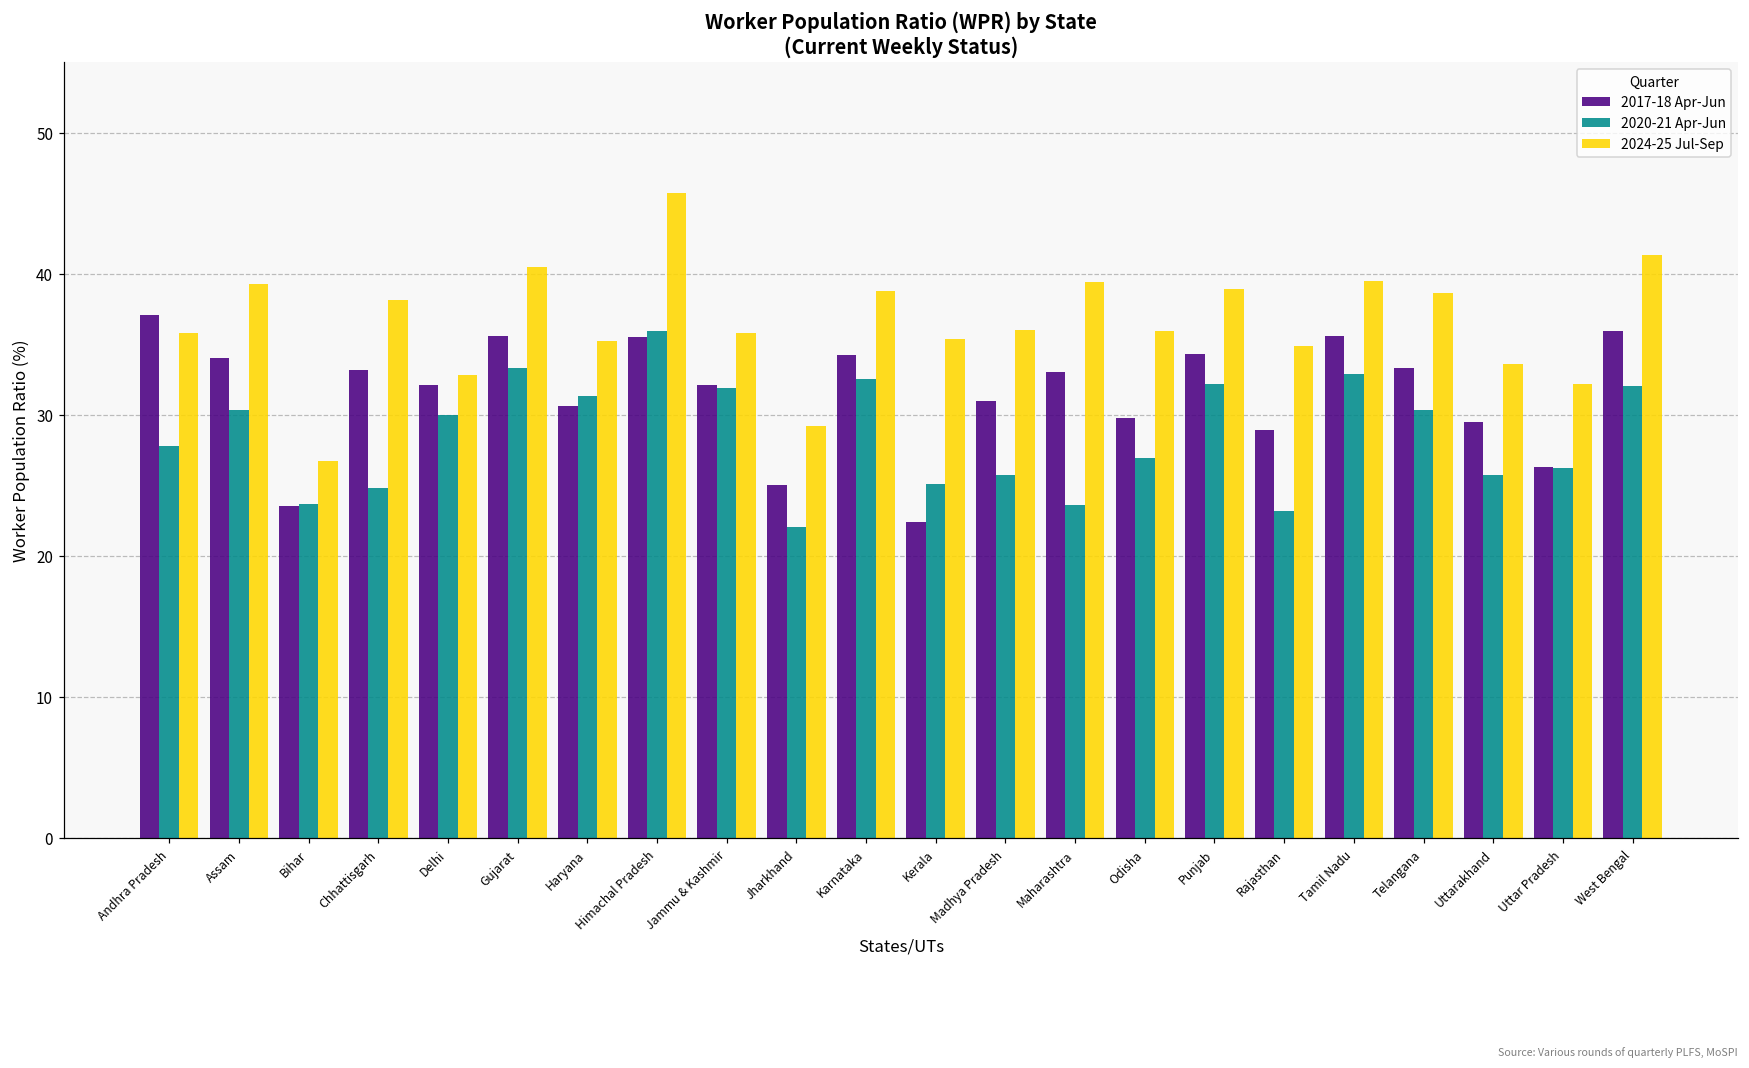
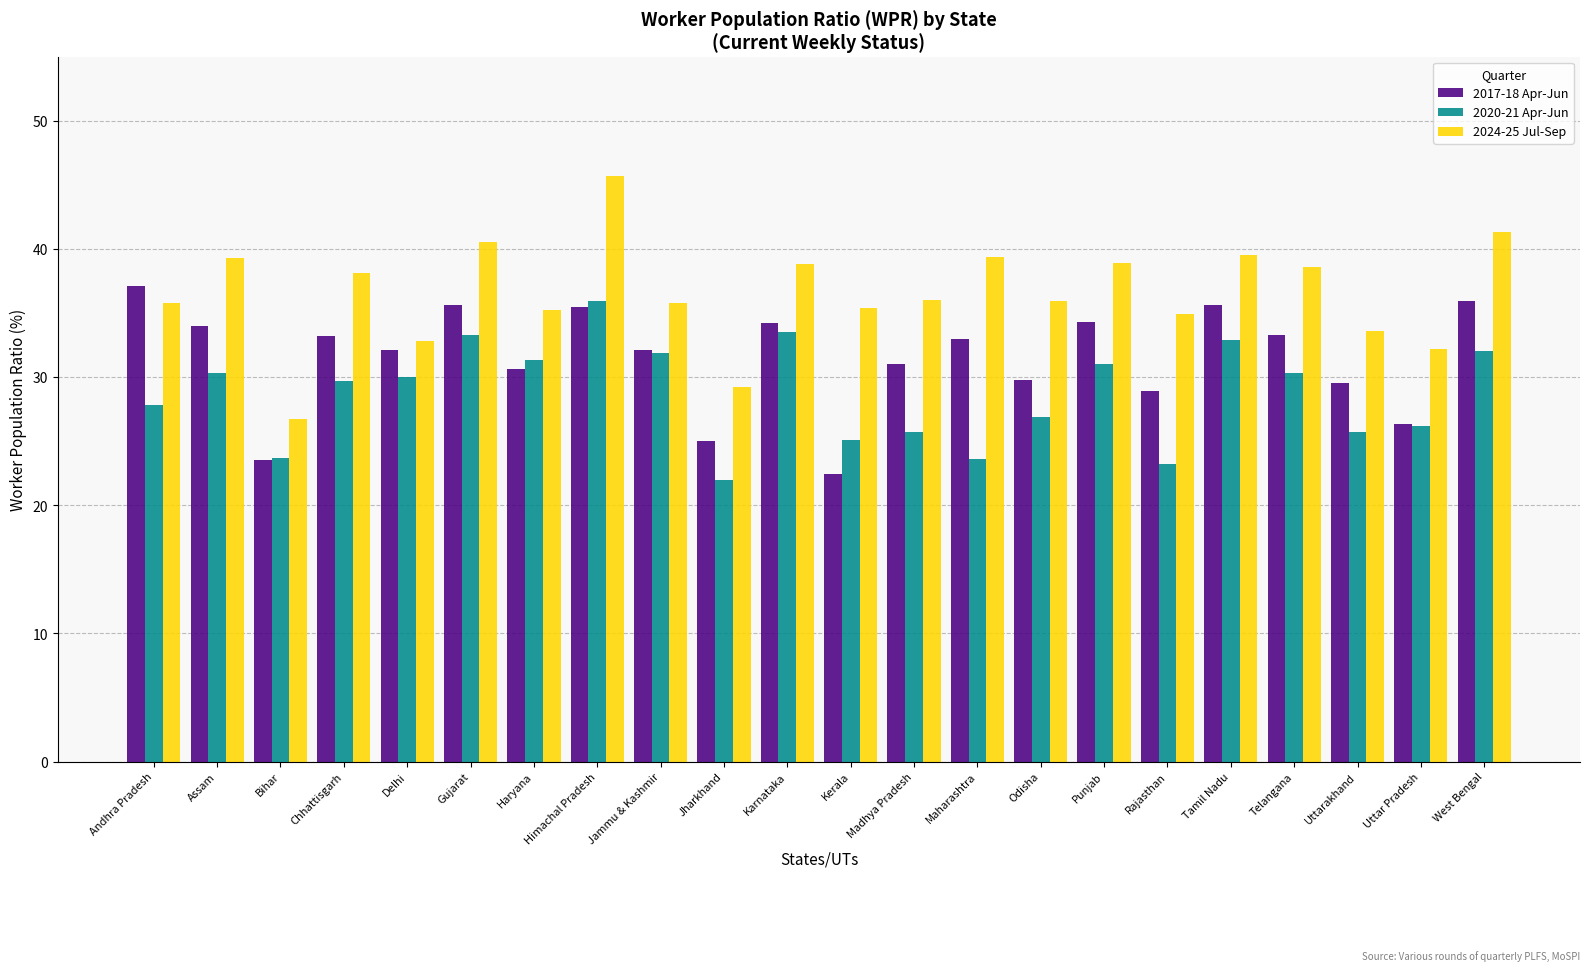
  {
    "2017-18 Apr-Jun": {
      "Andhra Pradesh": 37.1,
      "Assam": 34.0,
      "Bihar": 23.5,
      "Chhattisgarh": 33.2,
      "Delhi": 32.1,
      "Gujarat": 35.6,
      "Haryana": 30.6,
      "Himachal Pradesh": 35.5,
      "Jammu & Kashmir": 32.1,
      "Jharkhand": 25.0,
      "Karnataka": 34.2,
      "Kerala": 22.4,
      "Madhya Pradesh": 31.0,
      "Maharashtra": 33.0,
      "Odisha": 29.8,
      "Punjab": 34.3,
      "Rajasthan": 28.9,
      "Tamil Nadu": 35.6,
      "Telangana": 33.3,
      "Uttarakhand": 29.5,
      "Uttar Pradesh": 26.3,
      "West Bengal": 35.9
    },
    "2020-21 Apr-Jun": {
      "Andhra Pradesh": 27.8,
      "Assam": 30.3,
      "Bihar": 23.7,
-     "Chhattisgarh": 24.8,
+     "Chhattisgarh": 29.7,
      "Delhi": 30.0,
      "Gujarat": 33.3,
      "Haryana": 31.3,
      "Himachal Pradesh": 35.9,
      "Jammu & Kashmir": 31.9,
      "Jharkhand": 22.0,
-     "Karnataka": 32.5,
+     "Karnataka": 33.5,
      "Kerala": 25.1,
      "Madhya Pradesh": 25.7,
      "Maharashtra": 23.6,
      "Odisha": 26.9,
-     "Punjab": 32.2,
+     "Punjab": 31.0,
      "Rajasthan": 23.2,
      "Tamil Nadu": 32.9,
      "Telangana": 30.3,
      "Uttarakhand": 25.7,
      "Uttar Pradesh": 26.2,
      "West Bengal": 32.0
    },
    "2024-25 Jul-Sep": {
      "Andhra Pradesh": 35.8,
      "Assam": 39.3,
      "Bihar": 26.7,
      "Chhattisgarh": 38.1,
      "Delhi": 32.8,
      "Gujarat": 40.5,
      "Haryana": 35.2,
      "Himachal Pradesh": 45.7,
      "Jammu & Kashmir": 35.8,
      "Jharkhand": 29.2,
      "Karnataka": 38.8,
      "Kerala": 35.4,
      "Madhya Pradesh": 36.0,
      "Maharashtra": 39.4,
      "Odisha": 35.9,
      "Punjab": 38.9,
      "Rajasthan": 34.9,
      "Tamil Nadu": 39.5,
      "Telangana": 38.6,
      "Uttarakhand": 33.6,
      "Uttar Pradesh": 32.2,
      "West Bengal": 41.3
    }
  }
